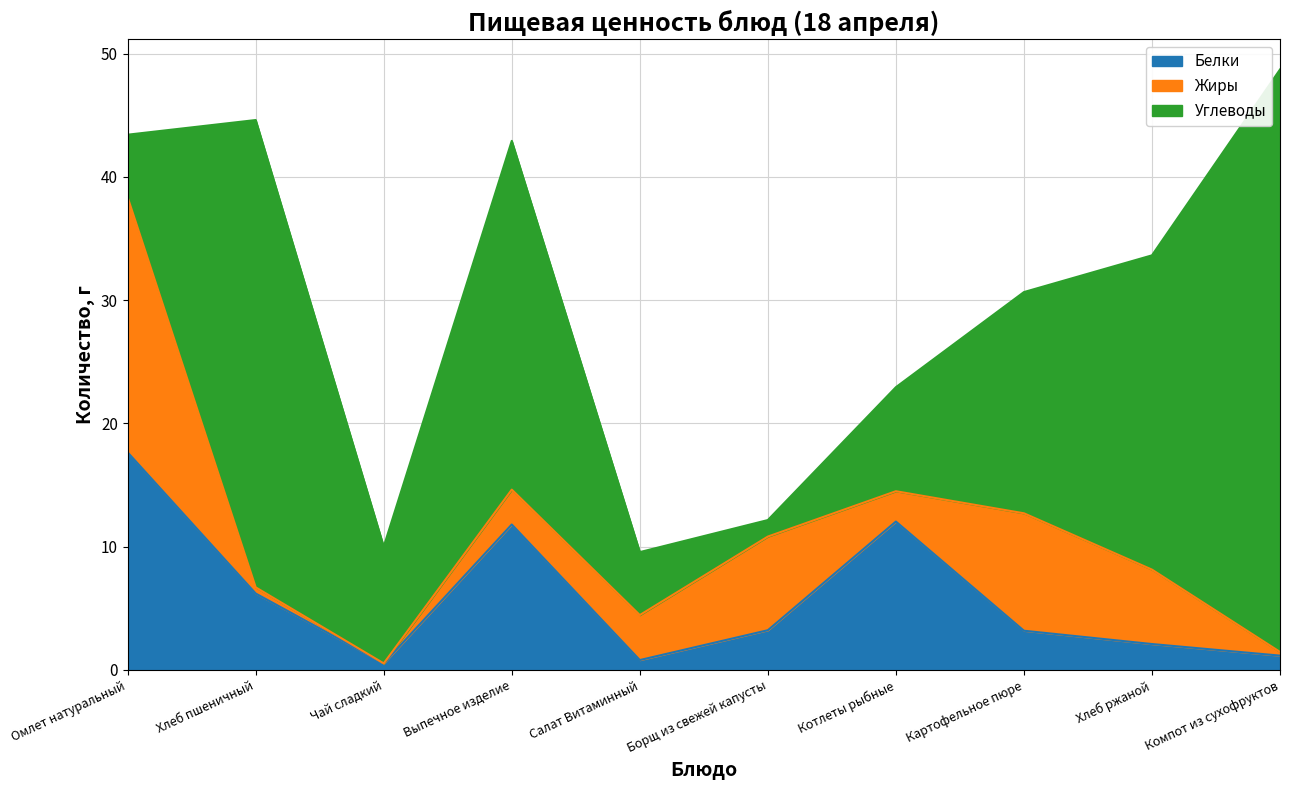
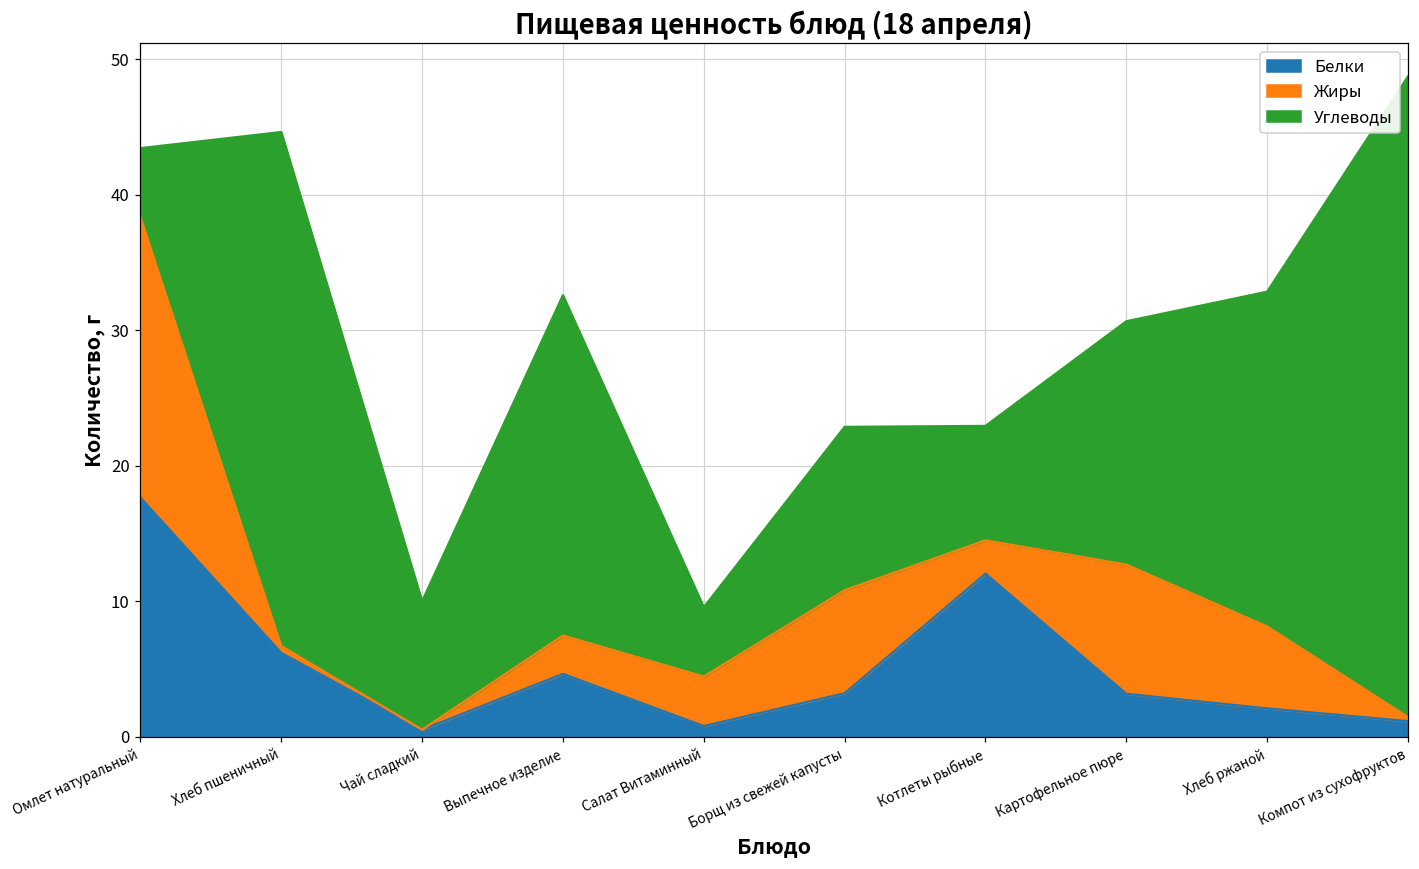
  {
    "Белки": {
      "Омлет натуральный": 17.7,
      "Хлеб пшеничный": 6.2,
-     "Выпечное изделие": 11.8,
+     "Выпечное изделие": 4.7,
      "Салат Витаминный": 0.8,
      "Борщ из свежей капусты": 3.2,
      "Котлеты рыбные": 12.0,
      "Картофельное пюре": 3.2,
      "Хлеб ржаной": 2.1,
      "Компот из сухофруктов": 1.2
    },
    "Жиры": {
      "Омлет натуральный": 38.3,
      "Хлеб пшеничный": 6.7,
      "Салат Витаминный": 4.5,
      "Борщ из свежей капусты": 10.8,
      "Котлеты рыбные": 14.5,
      "Картофельное пюре": 12.7,
      "Хлеб ржаной": 8.1,
      "Компот из сухофруктов": 1.5
    },
    "Углеводы": {
      "Омлет натуральный": 5.1,
      "Хлеб пшеничный": 37.9,
      "Чай сладкий": 9.5,
-     "Выпечное изделие": 28.3,
+     "Выпечное изделие": 25.1,
      "Салат Витаминный": 5.1,
-     "Борщ из свежей капусты": 1.3,
+     "Борщ из свежей капусты": 12.1,
      "Котлеты рыбные": 8.4,
      "Картофельное пюре": 17.9,
-     "Хлеб ржаной": 25.5,
+     "Хлеб ржаной": 24.7,
      "Компот из сухофруктов": 47.3
    }
  }
